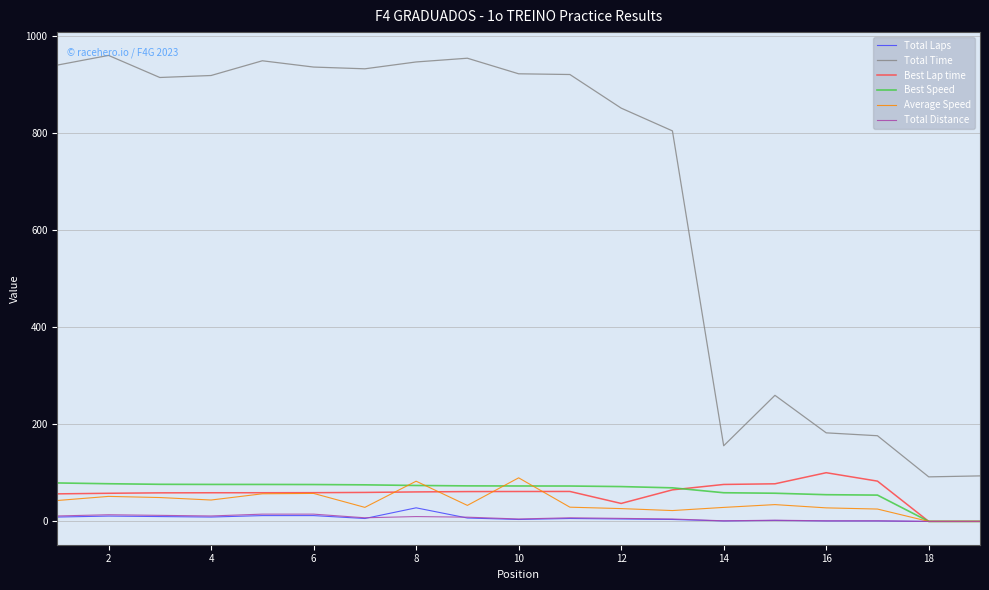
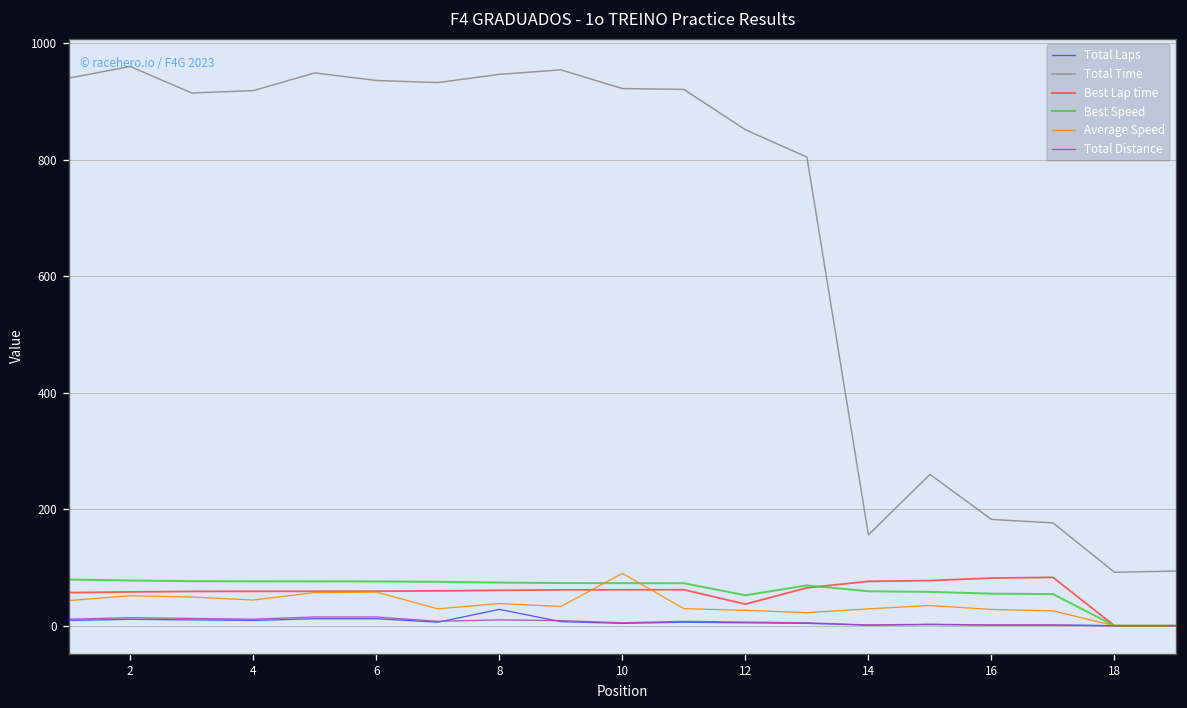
  {
    "Total Laps": {
      "8": 30
    },
    "Total Time": {
      "4": 920,
      "6": 940,
      "8": 950,
      "10": 920,
      "12": 850,
      "14": 160,
      "16": 180,
      "18": 90
    },
    "Best Lap time": {
      "2": 60,
      "4": 60,
      "8": 60,
      "10": 60,
      "12": 40,
      "14": 80,
-     "16": 100
+     "16": 80
    },
    "Best Speed": {
      "2": 80,
      "4": 80,
      "6": 80,
      "8": 70,
      "10": 70,
-     "12": 70,
+     "12": 50,
      "14": 60,
      "16": 60
    },
    "Average Speed": {
      "2": 50,
      "4": 40,
-     "8": 80,
+     "8": 40,
      "10": 90,
      "12": 30,
      "14": 30,
      "16": 30
    },
    "Total Distance": {
      "8": 10
    }
  }
